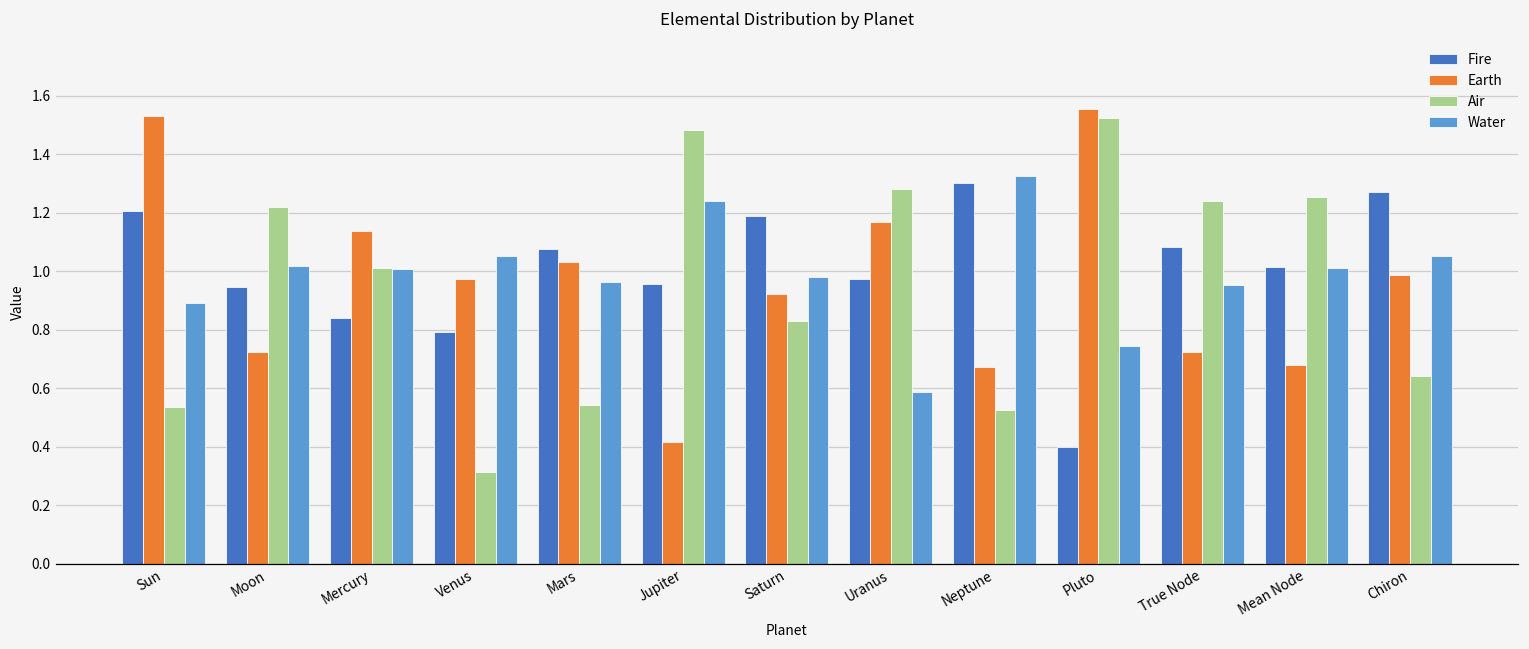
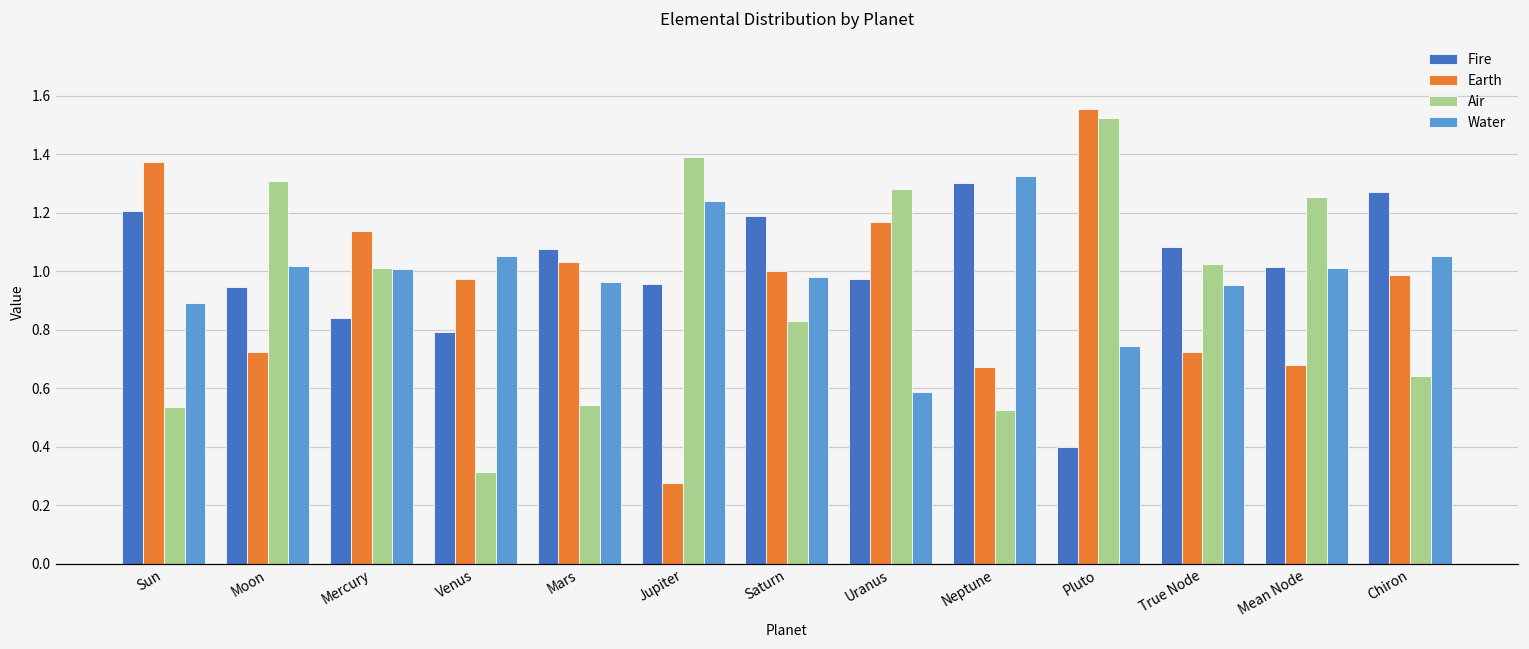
  {
    "Earth": {
-     "Sun": 1.53,
+     "Sun": 1.37,
      "Moon": 0.72,
      "Mercury": 1.14,
      "Venus": 0.97,
      "Mars": 1.03,
-     "Jupiter": 0.42,
-     "Saturn": 0.92,
+     "Jupiter": 0.28,
+     "Saturn": 1.00,
      "Uranus": 1.17,
      "Neptune": 0.67,
      "Pluto": 1.55,
      "True Node": 0.72,
      "Mean Node": 0.68,
      "Chiron": 0.99
    },
    "Air": {
      "Sun": 0.54,
-     "Moon": 1.22,
+     "Moon": 1.31,
      "Mercury": 1.01,
      "Venus": 0.31,
      "Mars": 0.54,
-     "Jupiter": 1.48,
+     "Jupiter": 1.39,
      "Saturn": 0.83,
      "Uranus": 1.28,
      "Neptune": 0.52,
      "Pluto": 1.52,
-     "True Node": 1.24,
+     "True Node": 1.02,
      "Mean Node": 1.25,
      "Chiron": 0.64
    }
  }
